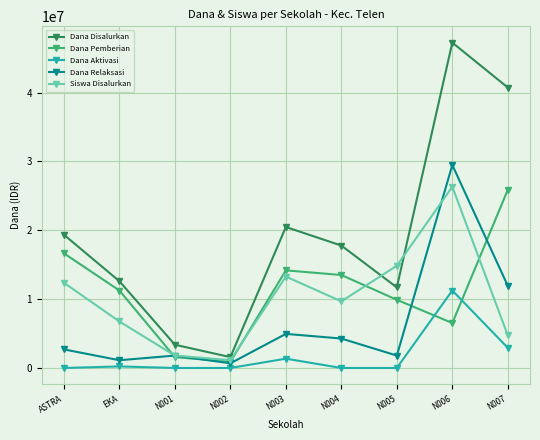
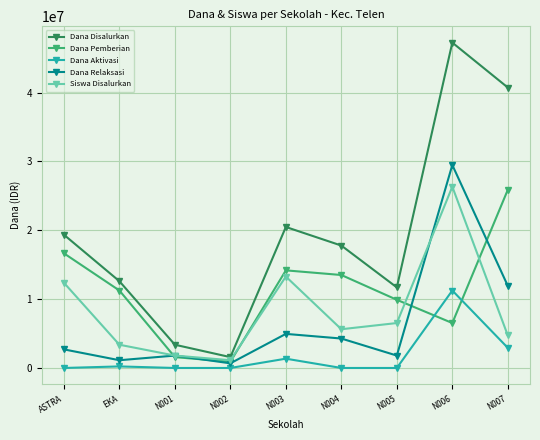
  {
    "Siswa Disalurkan": {
      "ASTRA": 12000000,
-     "EKA": 7000000,
+     "EKA": 3000000,
      "N003": 13000000,
-     "N004": 10000000,
-     "N005": 15000000,
+     "N004": 6000000,
+     "N005": 7000000,
      "N006": 26000000,
      "N007": 5000000
    }
  }
